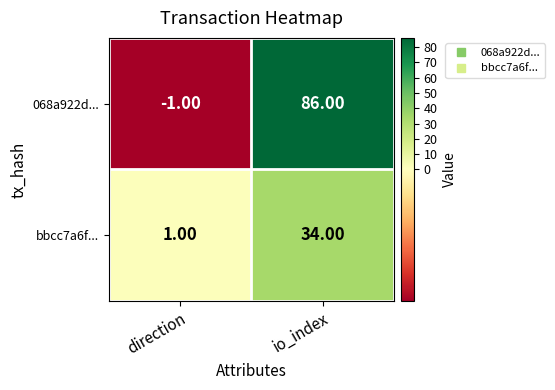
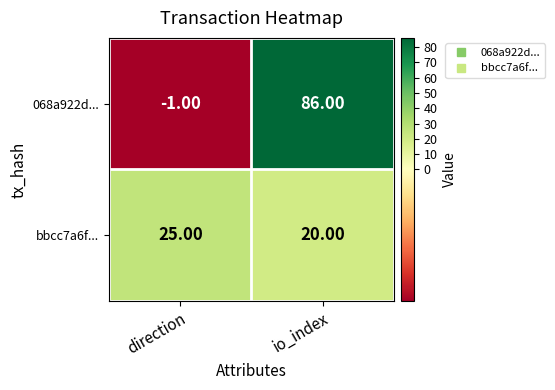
  {
    "068a922d...": {
      "direction": -1.00,
      "io_index": 86.00
    },
    "bbcc7a6f...": {
-     "direction": 1.00,
-     "io_index": 34.00
+     "direction": 25.00,
+     "io_index": 20.00
    }
  }
